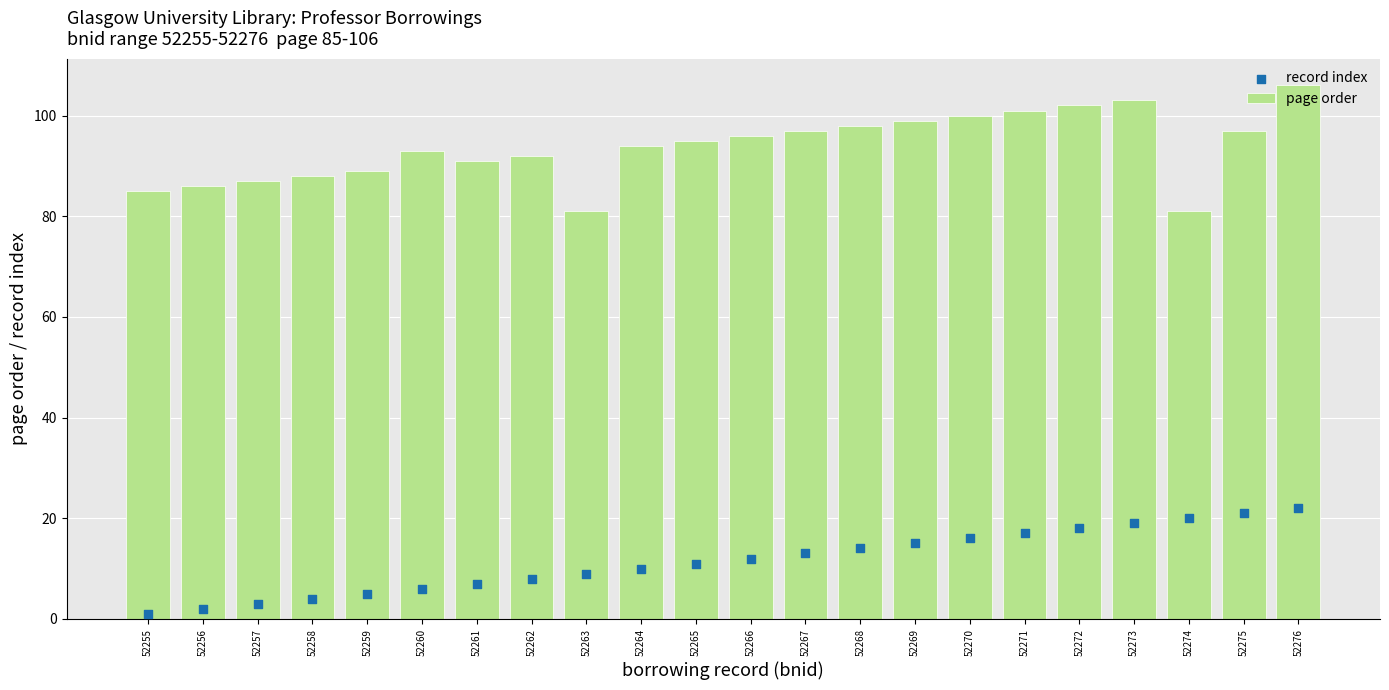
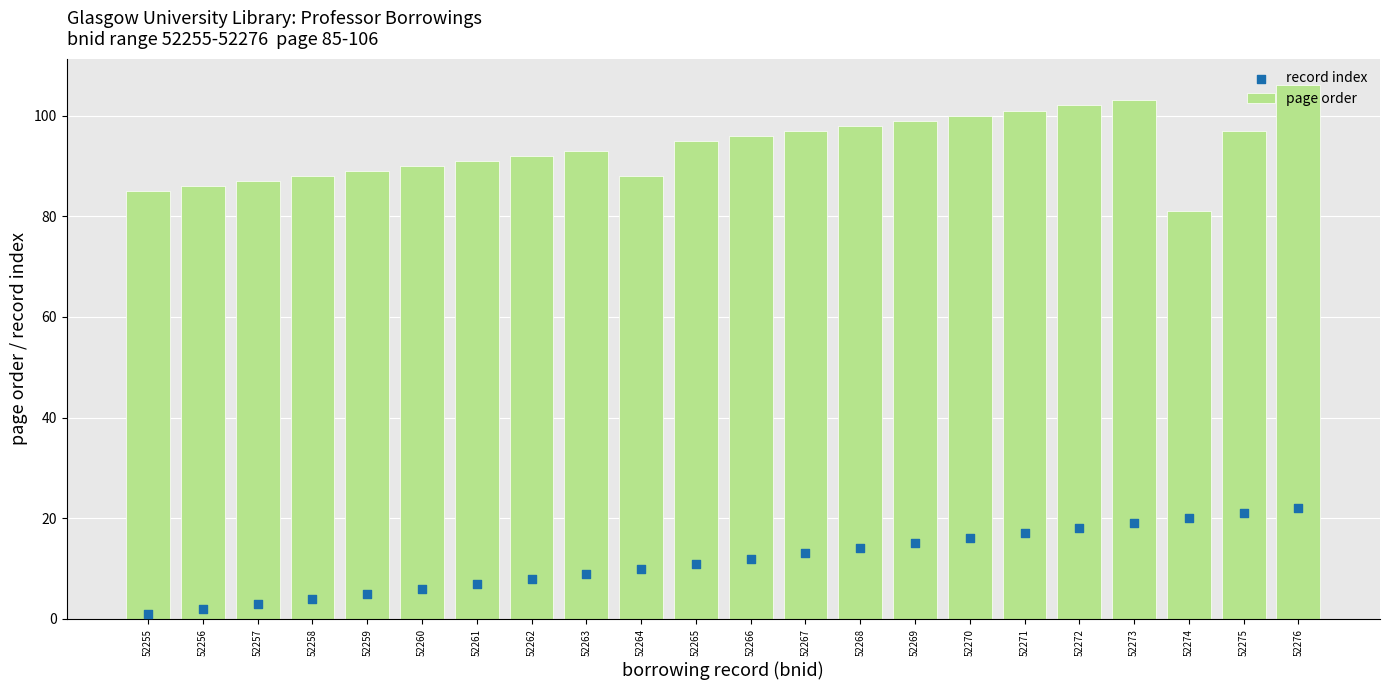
  {
    "page order": {
      "52255": 85,
      "52256": 86,
      "52257": 87,
      "52258": 88,
      "52259": 89,
-     "52260": 93,
+     "52260": 90,
      "52261": 91,
      "52262": 92,
-     "52263": 81,
-     "52264": 94,
+     "52263": 93,
+     "52264": 88,
      "52265": 95,
      "52266": 96,
      "52267": 97,
      "52268": 98,
      "52269": 99,
      "52270": 100,
      "52271": 101,
      "52272": 102,
      "52273": 103,
      "52274": 81,
      "52275": 97,
      "52276": 106
    }
  }
